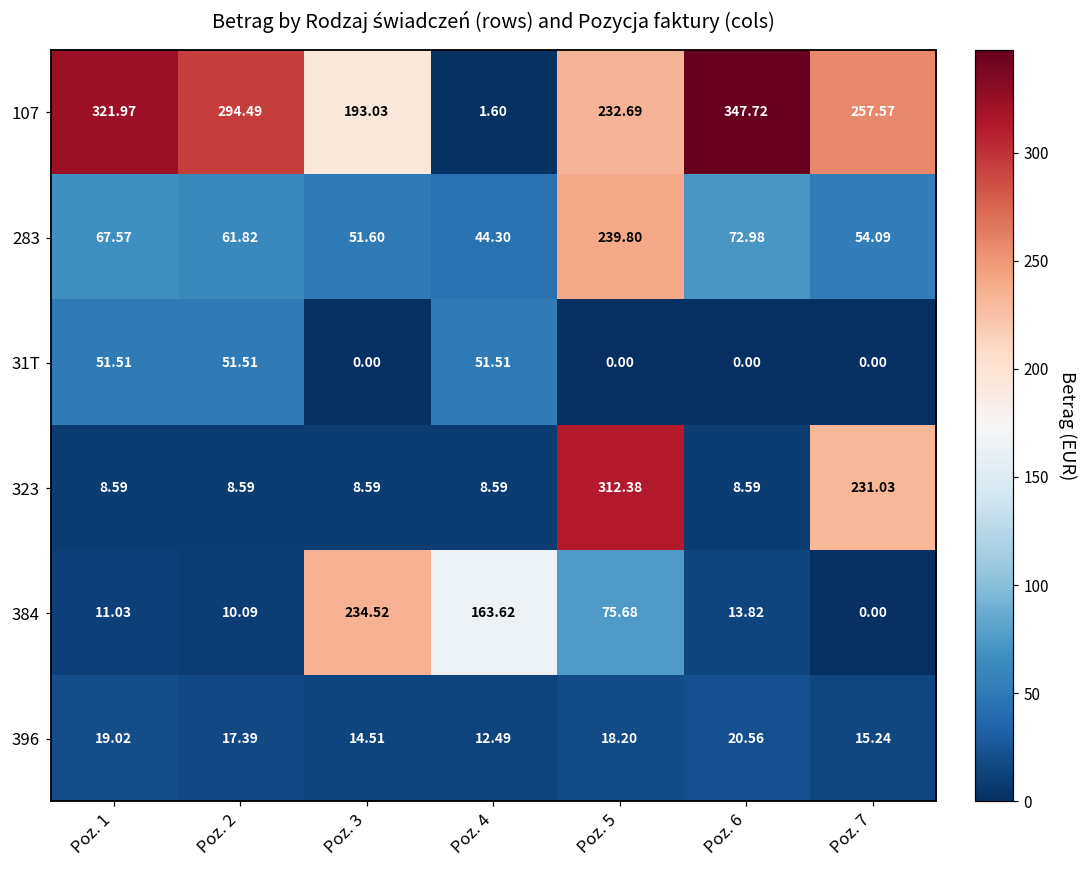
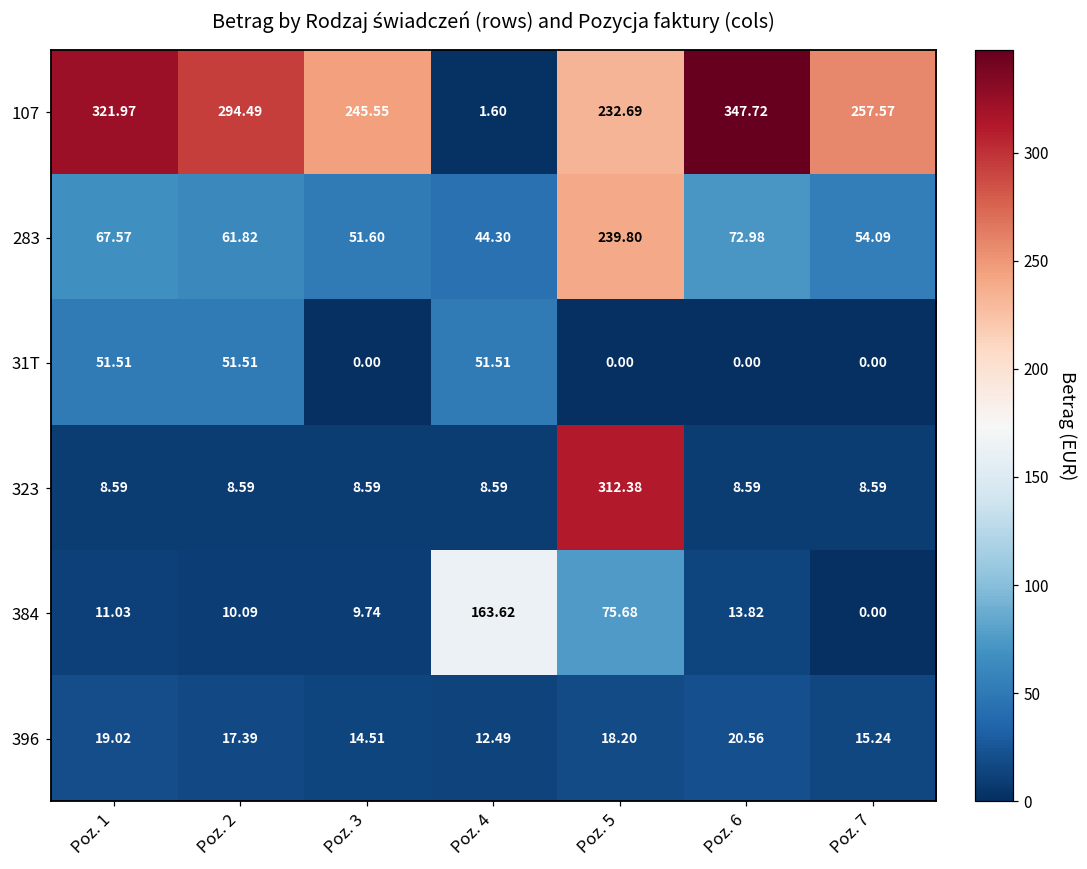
  {
    "107": {
      "Poz. 1": 321.97,
      "Poz. 2": 294.49,
-     "Poz. 3": 193.03,
+     "Poz. 3": 245.55,
      "Poz. 4": 1.60,
      "Poz. 5": 232.69,
      "Poz. 6": 347.72,
      "Poz. 7": 257.57
    },
    "283": {
      "Poz. 1": 67.57,
      "Poz. 2": 61.82,
      "Poz. 3": 51.60,
      "Poz. 4": 44.30,
      "Poz. 5": 239.80,
      "Poz. 6": 72.98,
      "Poz. 7": 54.09
    },
    "31T": {
      "Poz. 1": 51.51,
      "Poz. 2": 51.51,
      "Poz. 3": 0.00,
      "Poz. 4": 51.51,
      "Poz. 5": 0.00,
      "Poz. 6": 0.00,
      "Poz. 7": 0.00
    },
    "323": {
      "Poz. 1": 8.59,
      "Poz. 2": 8.59,
      "Poz. 3": 8.59,
      "Poz. 4": 8.59,
      "Poz. 5": 312.38,
      "Poz. 6": 8.59,
-     "Poz. 7": 231.03
+     "Poz. 7": 8.59
    },
    "384": {
      "Poz. 1": 11.03,
      "Poz. 2": 10.09,
-     "Poz. 3": 234.52,
+     "Poz. 3": 9.74,
      "Poz. 4": 163.62,
      "Poz. 5": 75.68,
      "Poz. 6": 13.82,
      "Poz. 7": 0.00
    },
    "396": {
      "Poz. 1": 19.02,
      "Poz. 2": 17.39,
      "Poz. 3": 14.51,
      "Poz. 4": 12.49,
      "Poz. 5": 18.20,
      "Poz. 6": 20.56,
      "Poz. 7": 15.24
    }
  }
